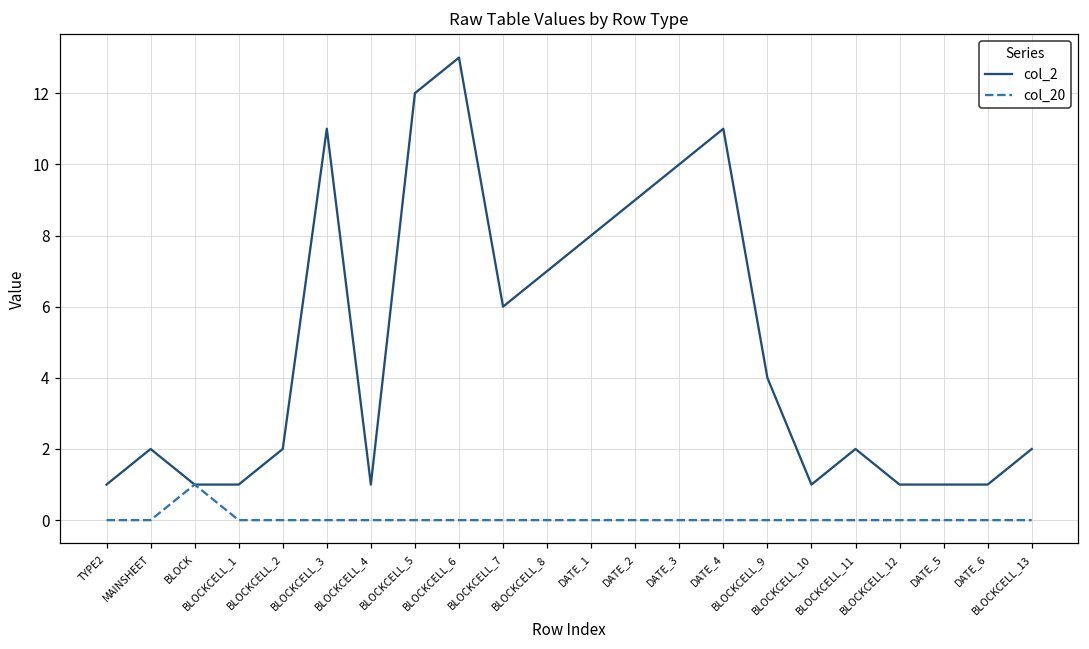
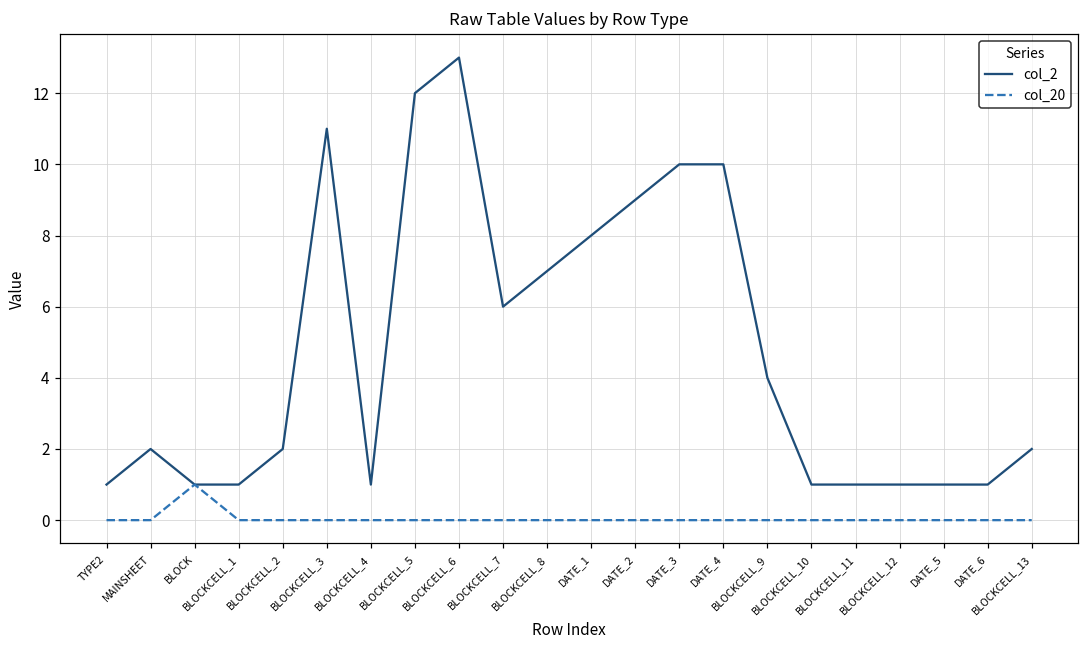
  {
    "col_2": {
      "TYPE2": 1,
      "MAINSHEET": 2,
      "BLOCKCELL_1": 1,
      "BLOCKCELL_2": 2,
      "BLOCKCELL_3": 11,
      "BLOCKCELL_4": 1,
      "BLOCKCELL_5": 12,
      "BLOCKCELL_6": 13,
      "BLOCKCELL_7": 6,
      "BLOCKCELL_8": 7,
      "DATE_1": 8,
      "DATE_2": 9,
      "DATE_3": 10,
-     "DATE_4": 11,
+     "DATE_4": 10,
      "BLOCKCELL_9": 4,
      "BLOCKCELL_10": 1,
-     "BLOCKCELL_11": 2,
+     "BLOCKCELL_11": 1,
      "BLOCKCELL_12": 1,
      "DATE_5": 1,
      "DATE_6": 1,
      "BLOCKCELL_13": 2
    },
    "col_20": {
      "TYPE2": 0,
      "MAINSHEET": 0,
      "BLOCKCELL_1": 0,
      "BLOCKCELL_2": 0,
      "BLOCKCELL_3": 0,
      "BLOCKCELL_4": 0,
      "BLOCKCELL_5": 0,
      "BLOCKCELL_6": 0,
      "BLOCKCELL_7": 0,
      "BLOCKCELL_8": 0,
      "DATE_1": 0,
      "DATE_2": 0,
      "DATE_3": 0,
      "DATE_4": 0,
      "BLOCKCELL_9": 0,
      "BLOCKCELL_10": 0,
      "BLOCKCELL_11": 0,
      "BLOCKCELL_12": 0,
      "DATE_5": 0,
      "DATE_6": 0,
      "BLOCKCELL_13": 0
    }
  }
